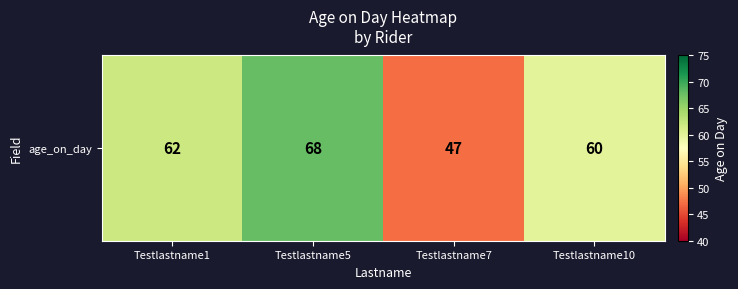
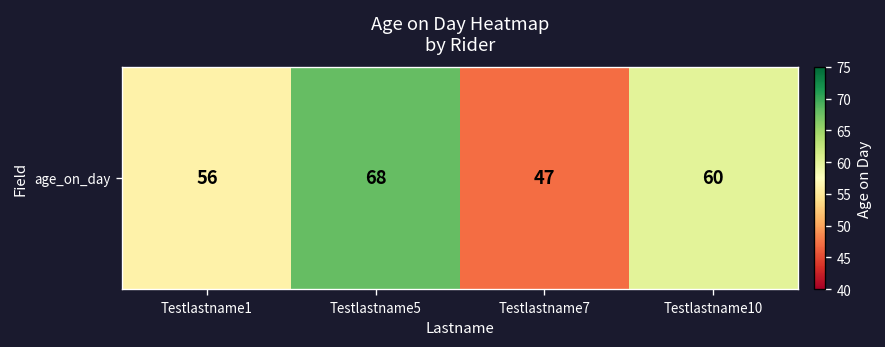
  {
    "age_on_day": {
-     "Testlastname1": 62,
+     "Testlastname1": 56,
      "Testlastname5": 68,
      "Testlastname7": 47,
      "Testlastname10": 60
    }
  }
